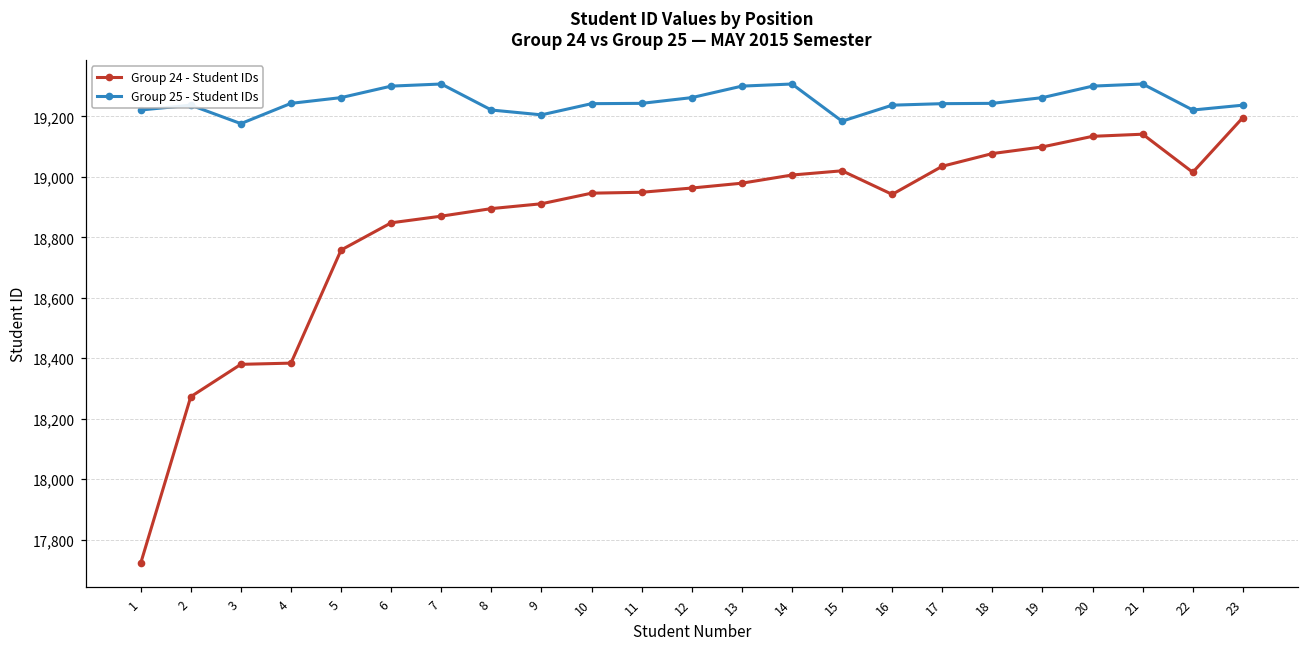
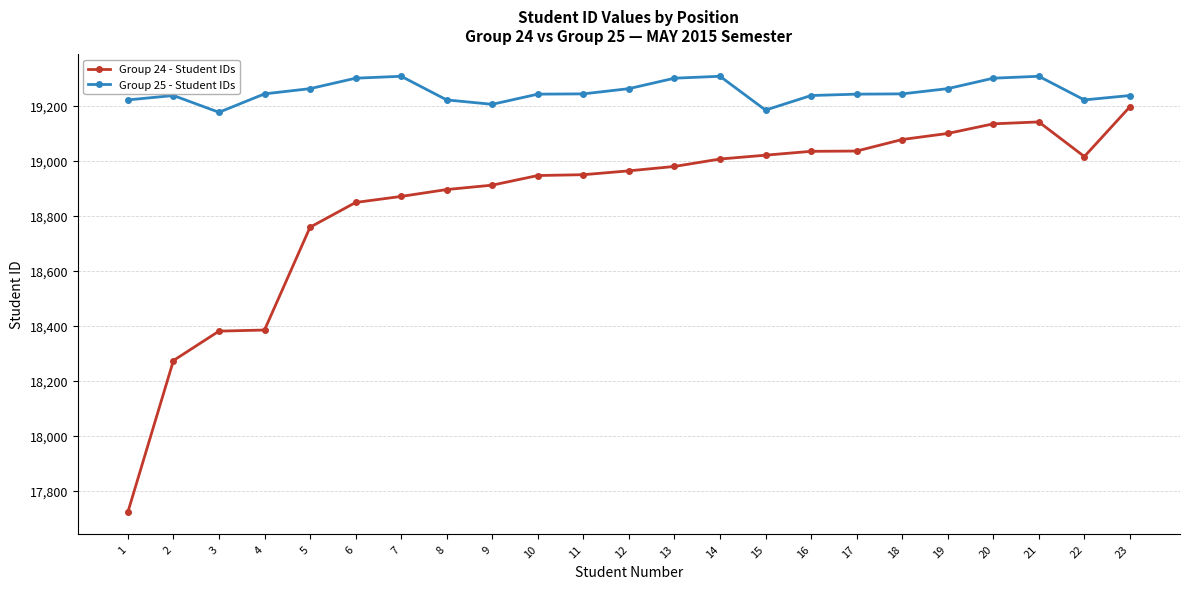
  {
    "Group 24 - Student IDs": {
      "1": "17,720",
      "2": "18,270",
      "3": "18,380",
      "4": "18,380",
      "5": "18,760",
      "6": "18,850",
      "7": "18,870",
      "8": "18,900",
      "9": "18,910",
      "10": "18,950",
      "11": "18,950",
      "12": "18,960",
      "13": "18,980",
      "14": "19,010",
      "15": "19,020",
-     "16": "18,940",
+     "16": "19,030",
      "17": "19,040",
      "18": "19,080",
      "19": "19,100",
      "20": "19,130",
      "21": "19,140",
      "22": "19,020",
      "23": "19,200"
    },
    "Group 25 - Student IDs": {
      "1": "19,220",
      "2": "19,240",
      "3": "19,180",
      "4": "19,240",
      "5": "19,260",
      "6": "19,300",
      "7": "19,310",
      "8": "19,220",
      "9": "19,210",
      "10": "19,240",
      "11": "19,240",
      "12": "19,260",
      "13": "19,300",
      "14": "19,310",
      "15": "19,180",
      "16": "19,240",
      "17": "19,240",
      "18": "19,240",
      "19": "19,260",
      "20": "19,300",
      "21": "19,310",
      "22": "19,220",
      "23": "19,240"
    }
  }
